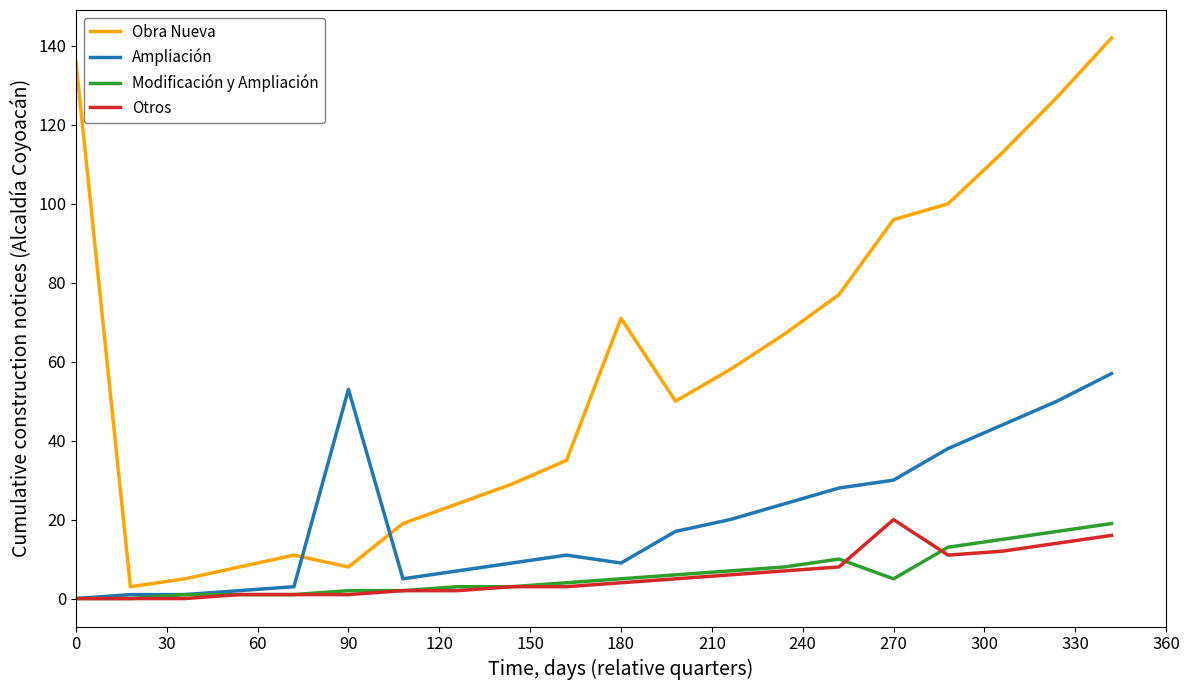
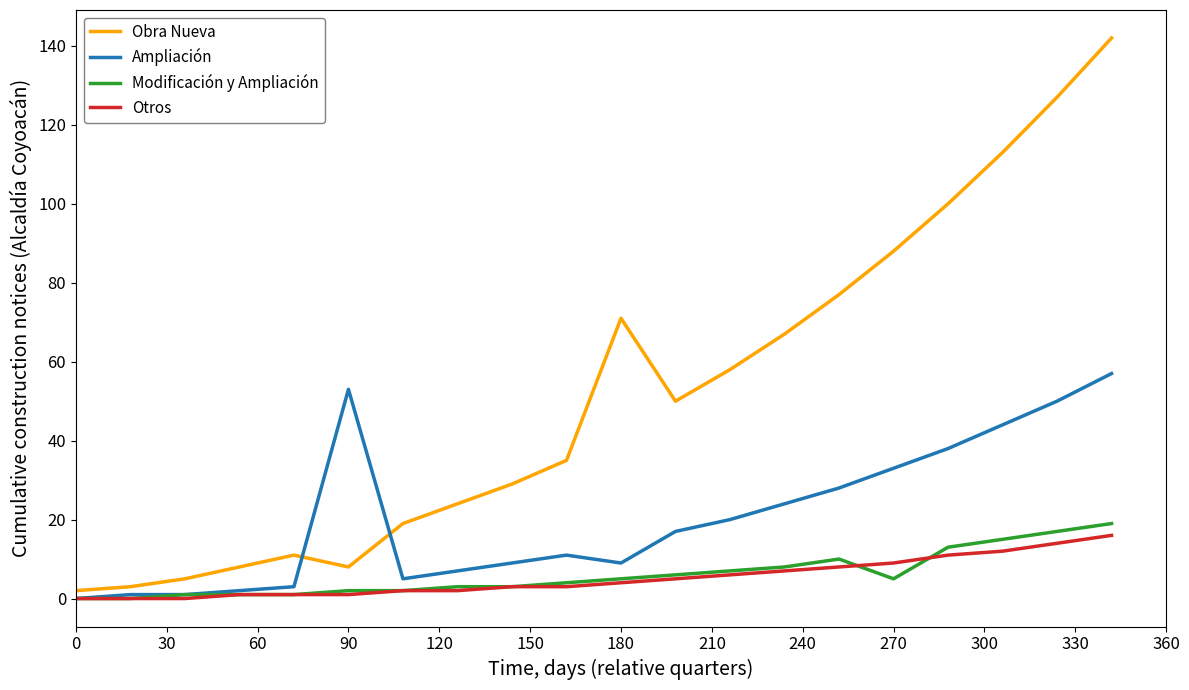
  {
    "Obra Nueva": {
-     "0": 136,
+     "0": 2,
      "90": 8,
      "180": 71,
-     "270": 96
+     "270": 88
    },
    "Ampliación": {
      "90": 53,
      "180": 9,
-     "270": 30
+     "270": 33
    },
    "Modificación y Ampliación": {
      "90": 2,
      "180": 5,
      "270": 5
    },
    "Otros": {
      "90": 1,
      "180": 4,
-     "270": 20
+     "270": 9
    }
  }
